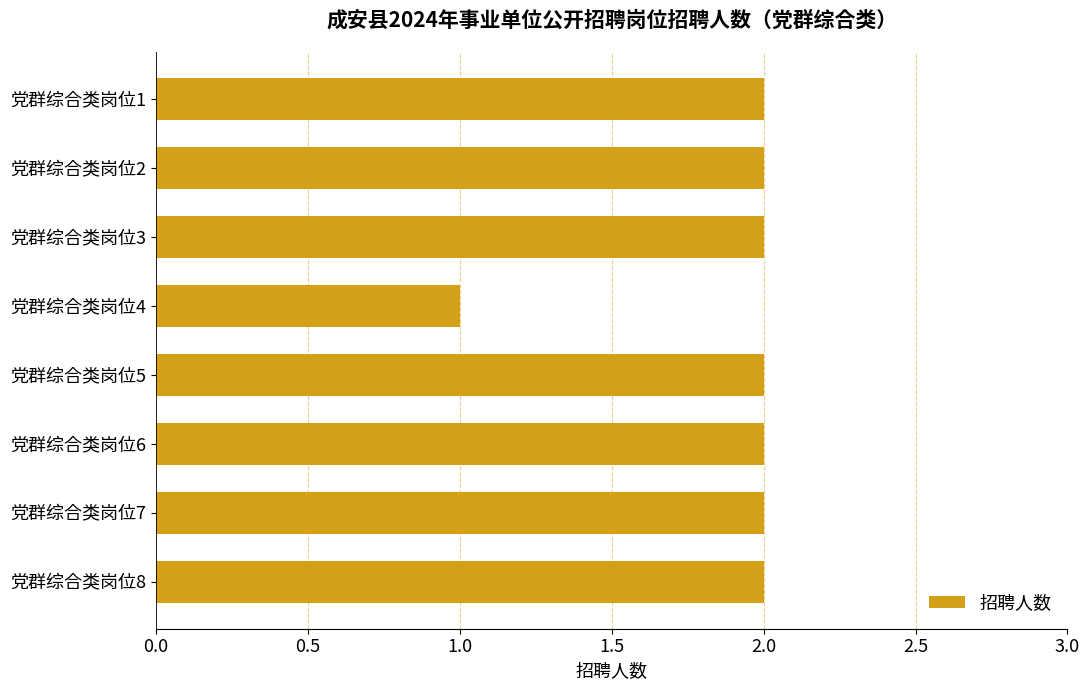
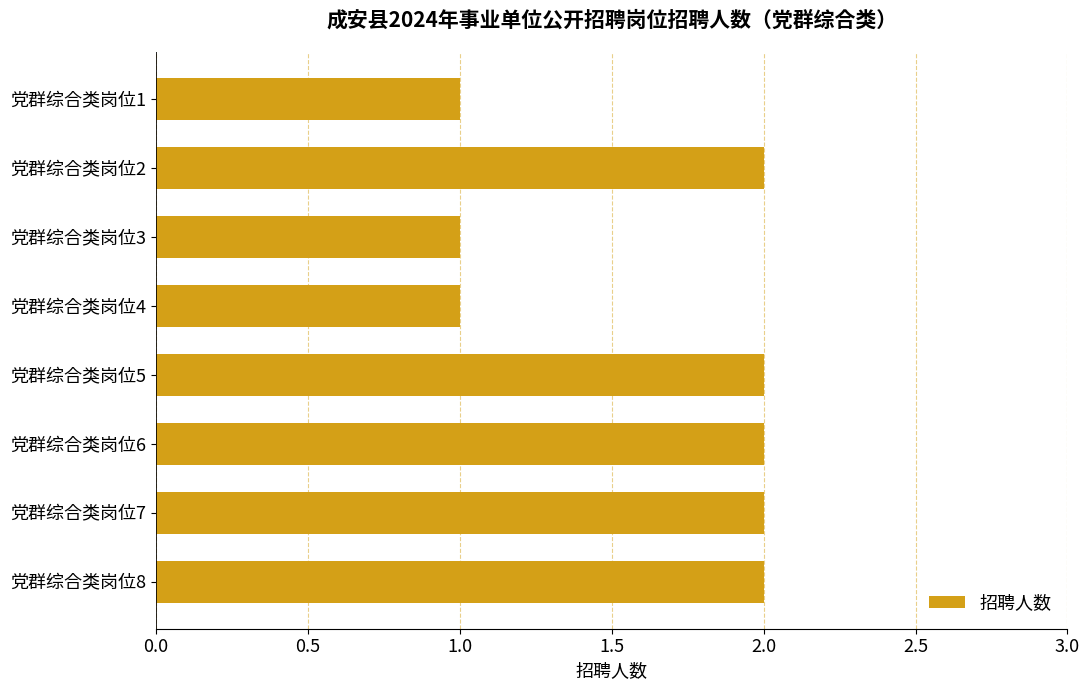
  {
-   "党群综合类岗位1": 2,
+   "党群综合类岗位1": 1,
    "党群综合类岗位2": 2,
-   "党群综合类岗位3": 2,
+   "党群综合类岗位3": 1,
    "党群综合类岗位4": 1,
    "党群综合类岗位5": 2,
    "党群综合类岗位6": 2,
    "党群综合类岗位7": 2,
    "党群综合类岗位8": 2
  }
